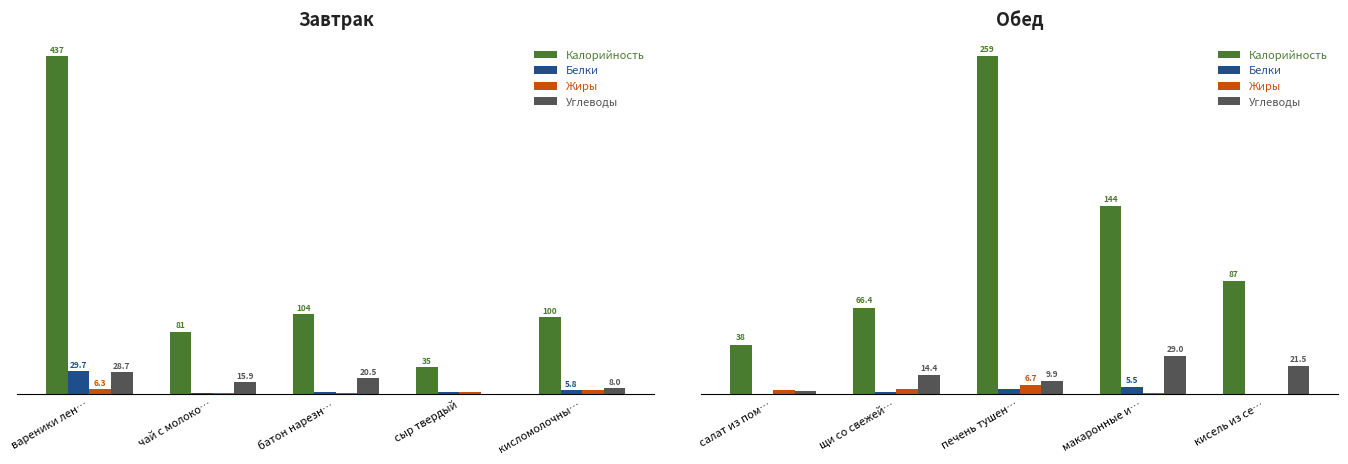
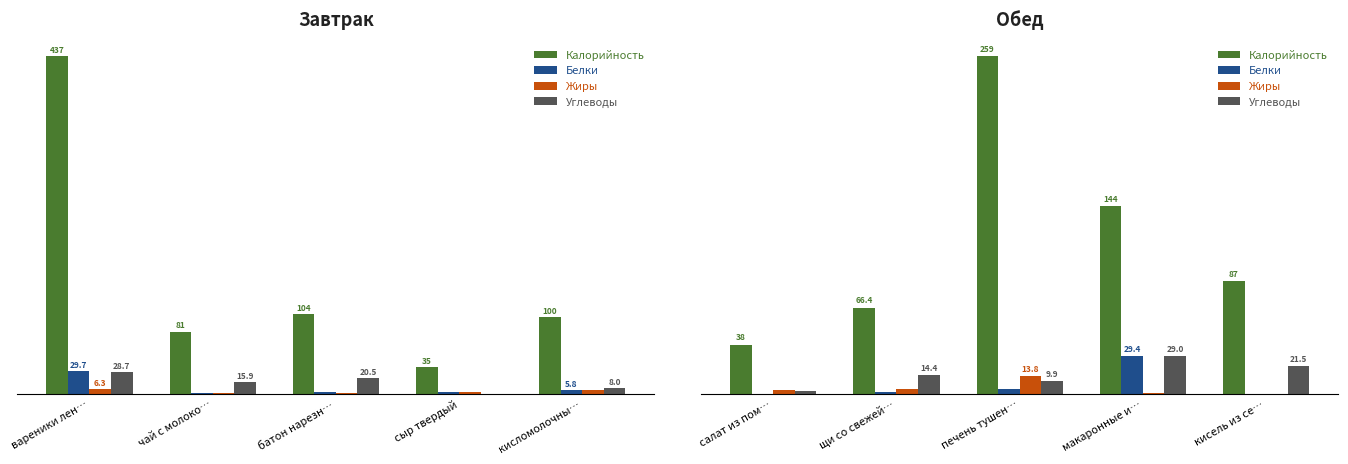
  {
    "Завтрак": {
      "Белки": {
        "вареники лен…": 29.7,
        "кисломолочны…": 5.8
      },
      "Жиры": {
        "вареники лен…": 6.3
      }
    },
    "Обед": {
      "Белки": {
-       "макаронные и…": 5.5
+       "макаронные и…": 29.4
      },
      "Жиры": {
-       "печень тушен…": 6.7
+       "печень тушен…": 13.8
      }
    }
  }
